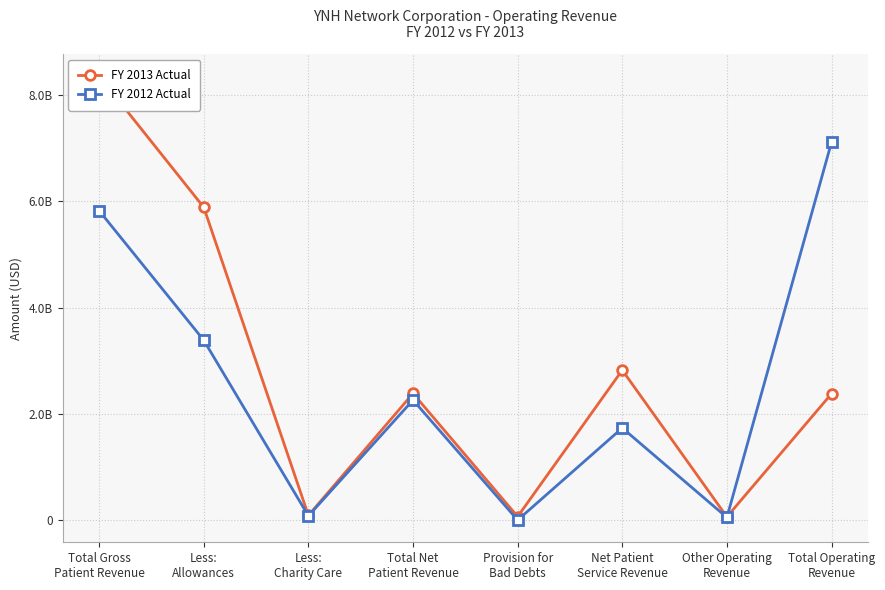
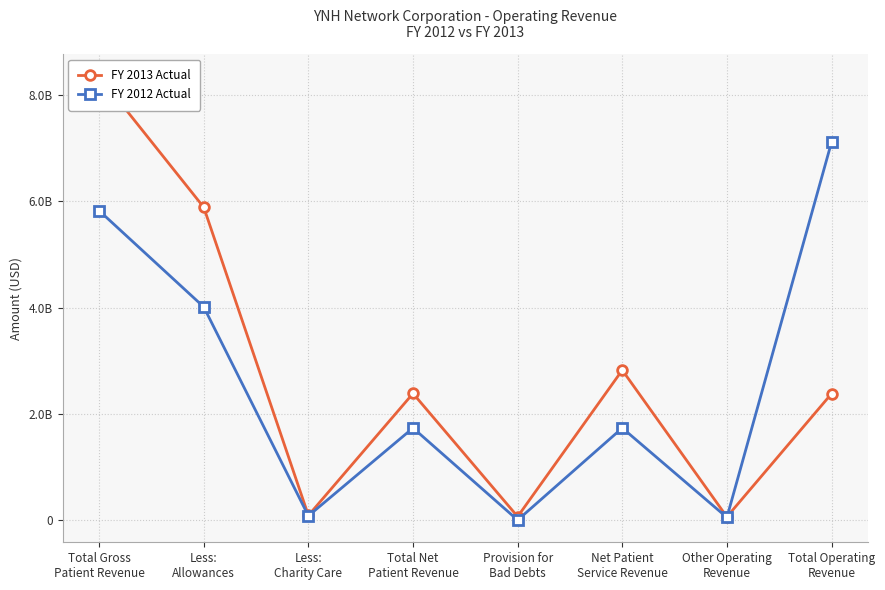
  {
    "FY 2013 Actual": {
      "Less: Allowances": 5900000000,
      "Total Net Patient Revenue": 2400000000,
      "Provision for Bad Debts": 100000000,
      "Net Patient Service Revenue": 2800000000,
      "Total Operating Revenue": 2400000000
    },
    "FY 2012 Actual": {
      "Total Gross Patient Revenue": 5800000000,
-     "Less: Allowances": 3400000000,
-     "Total Net Patient Revenue": 2300000000,
+     "Less: Allowances": 4000000000,
+     "Total Net Patient Revenue": 1700000000,
      "Provision for Bad Debts": 0,
      "Net Patient Service Revenue": 1700000000,
      "Total Operating Revenue": 7100000000
    }
  }
